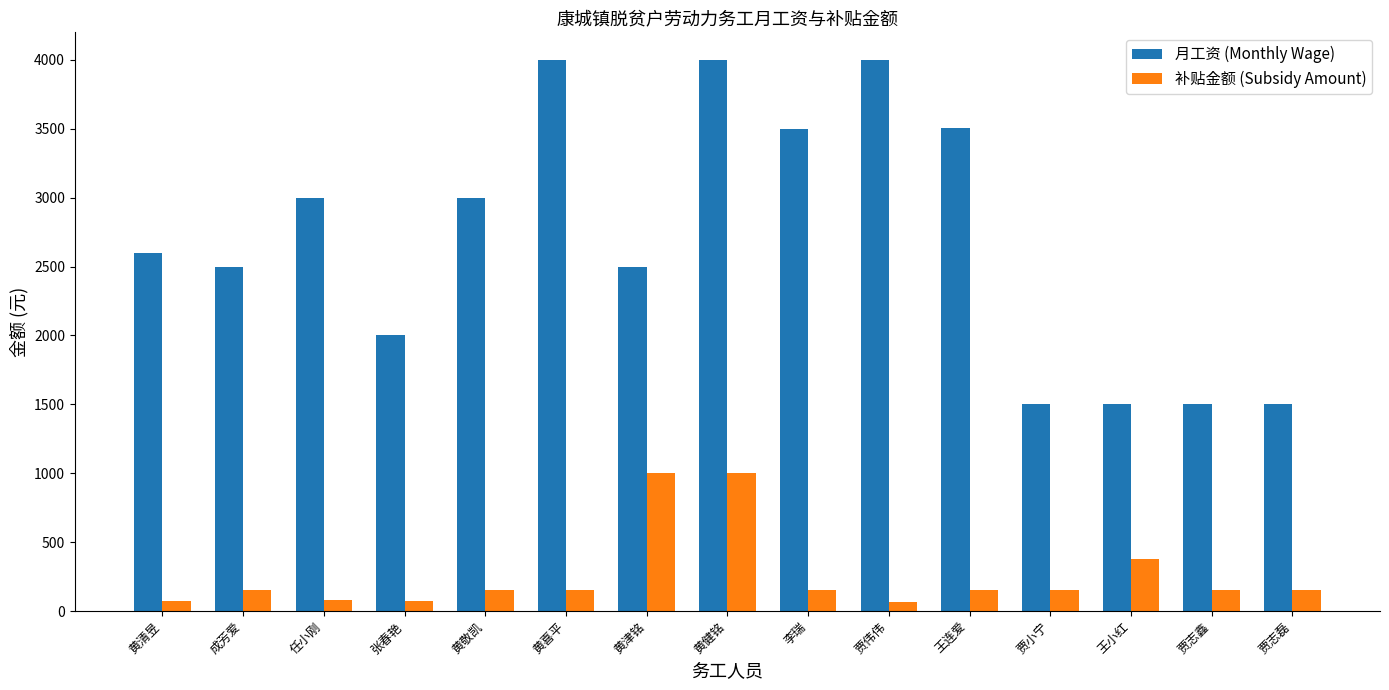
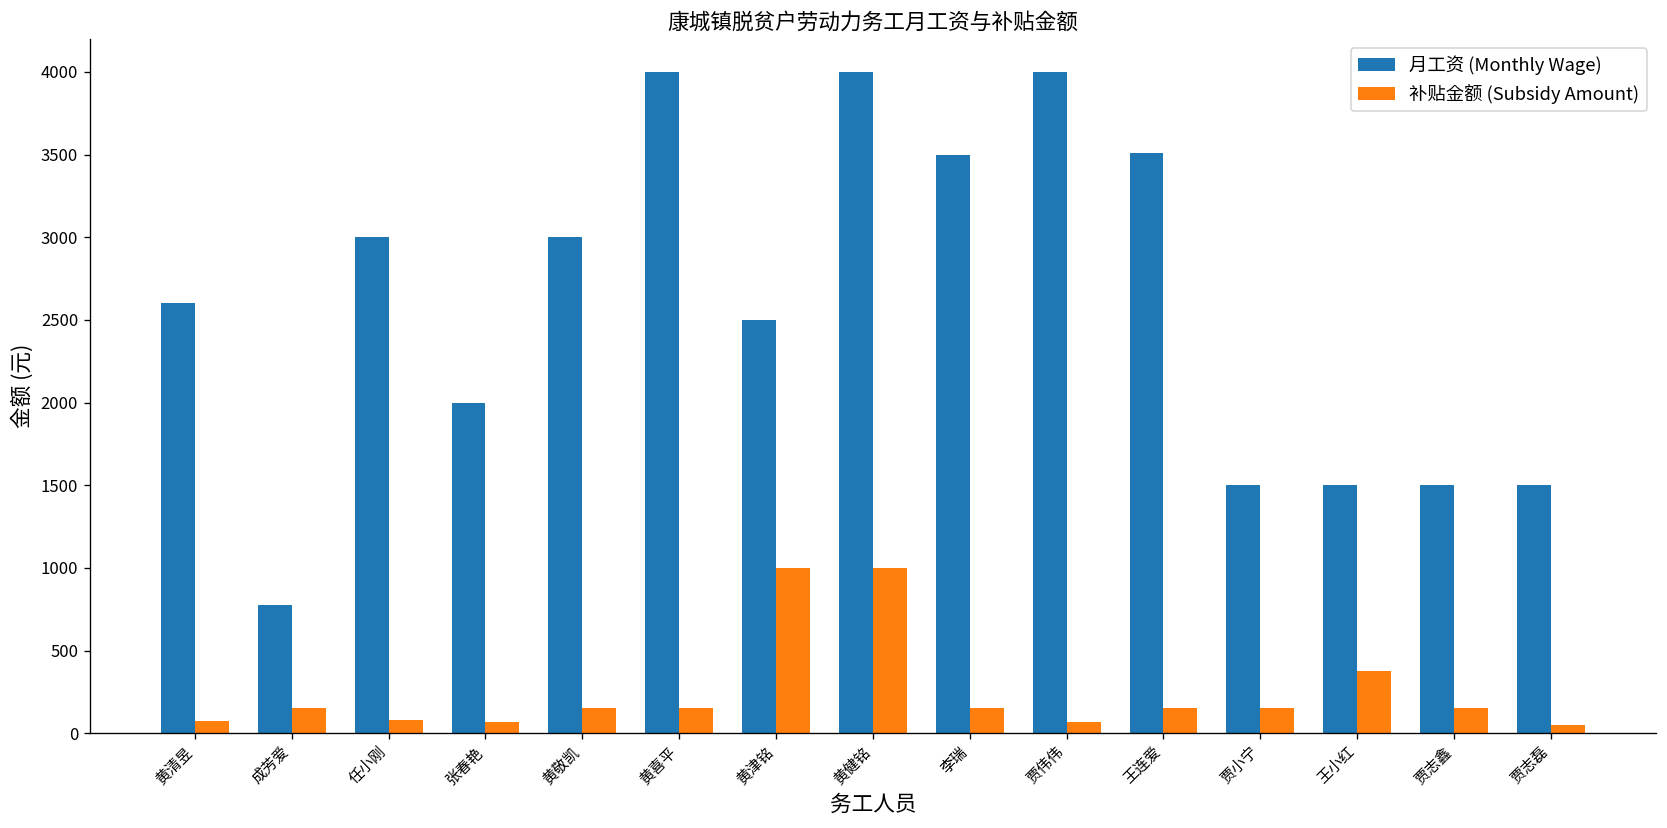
  {
    "月工资 (Monthly Wage)": {
      "黄清昱": 2600,
-     "成芳爱": 2500,
+     "成芳爱": 770,
      "任小刚": 3000,
      "张春艳": 2000,
      "黄敬凯": 3000,
      "黄喜平": 4000,
      "黄津铭": 2500,
      "黄健铭": 4000,
      "李瑞": 3500,
      "贾伟伟": 4000,
      "王连爱": 3510,
      "贾小宁": 1500,
      "王小红": 1500,
      "贾志鑫": 1500,
      "贾志磊": 1500
    },
    "补贴金额 (Subsidy Amount)": {
      "黄清昱": 70,
      "成芳爱": 150,
      "任小刚": 80,
      "张春艳": 70,
      "黄敬凯": 150,
      "黄喜平": 150,
      "黄津铭": 1000,
      "黄健铭": 1000,
      "李瑞": 150,
      "贾伟伟": 70,
      "王连爱": 150,
      "贾小宁": 150,
      "王小红": 380,
      "贾志鑫": 150,
-     "贾志磊": 150
+     "贾志磊": 50
    }
  }
